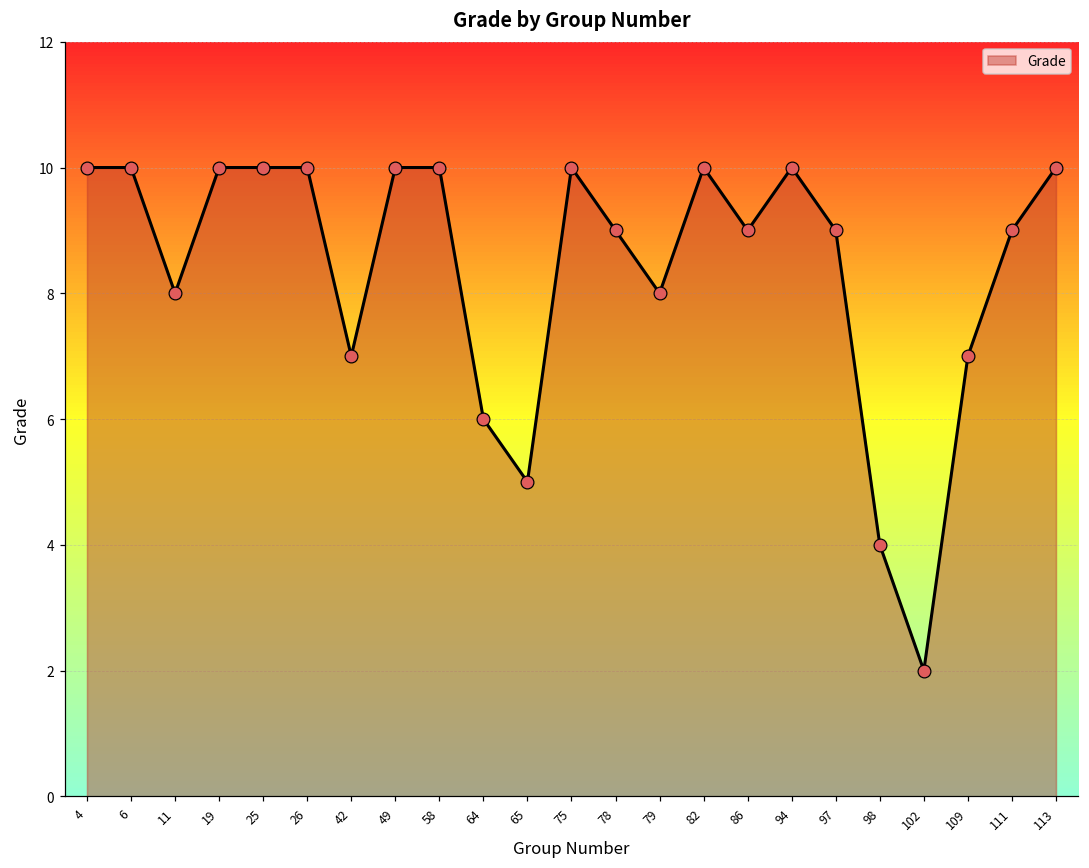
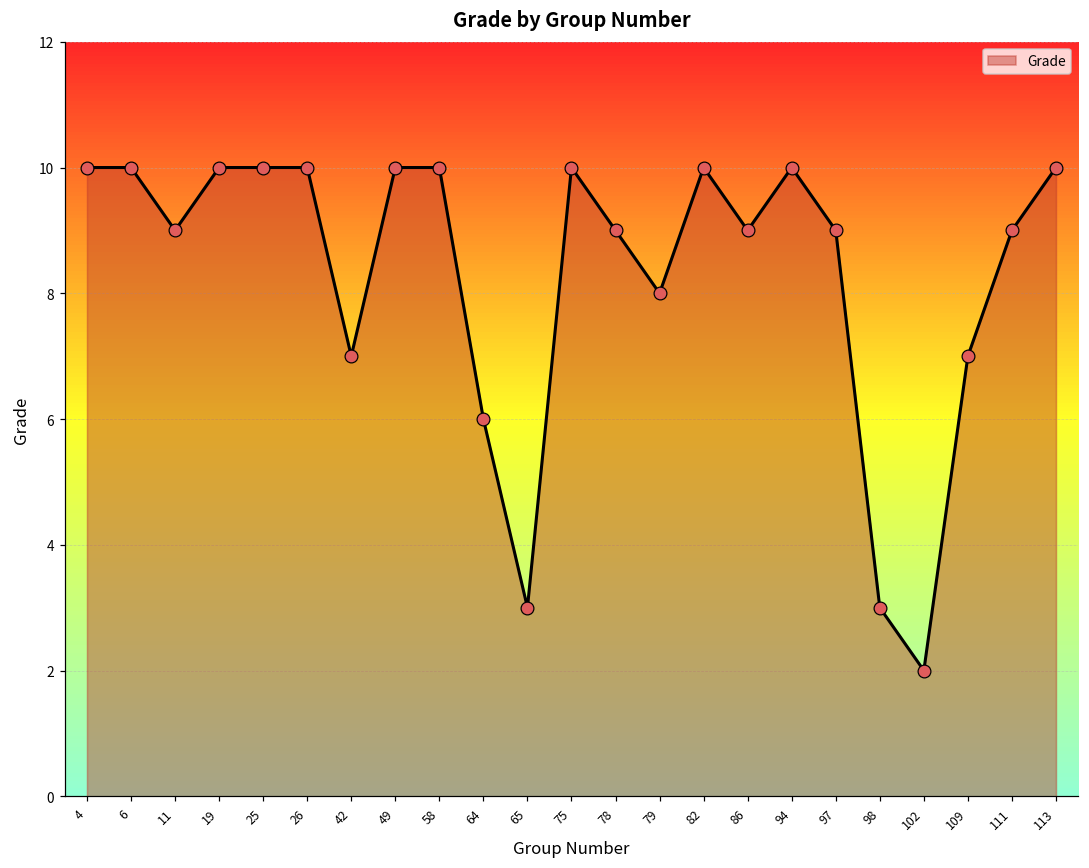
  {
    "4": 10,
    "6": 10,
-   "11": 8,
+   "11": 9,
    "19": 10,
    "25": 10,
    "26": 10,
    "42": 7,
    "49": 10,
    "58": 10,
    "64": 6,
-   "65": 5,
+   "65": 3,
    "75": 10,
    "78": 9,
    "79": 8,
    "82": 10,
    "86": 9,
    "94": 10,
    "97": 9,
-   "98": 4,
+   "98": 3,
    "102": 2,
    "109": 7,
    "111": 9,
    "113": 10
  }
